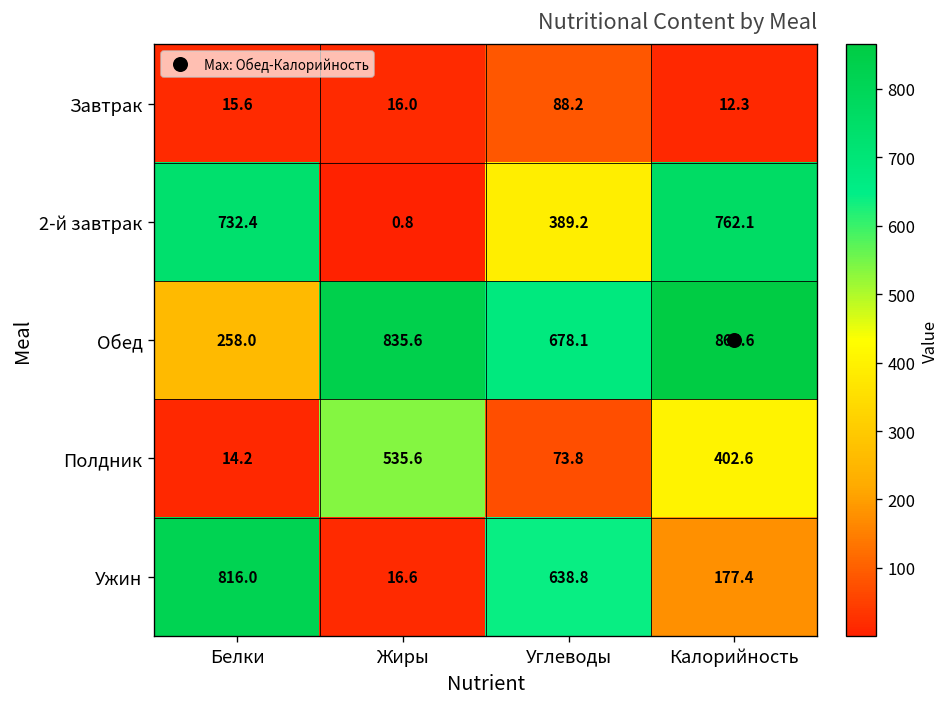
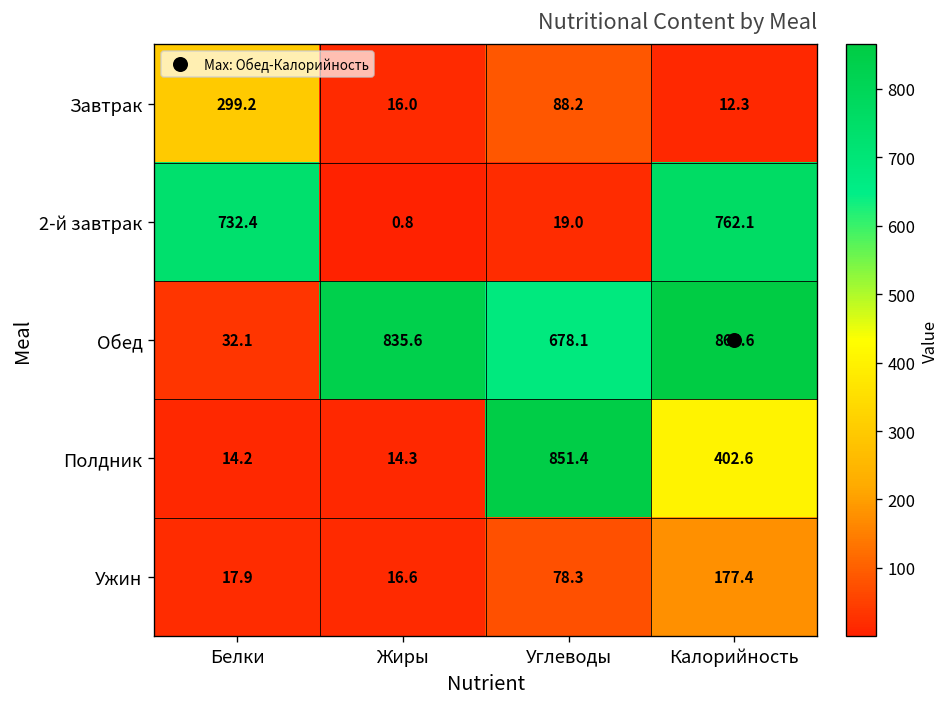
  {
    "Завтрак": {
-     "Белки": 15.6,
+     "Белки": 299.2,
      "Жиры": 16.0,
      "Углеводы": 88.2,
      "Калорийность": 12.3
    },
    "2-й завтрак": {
      "Белки": 732.4,
      "Жиры": 0.8,
-     "Углеводы": 389.2,
+     "Углеводы": 19.0,
      "Калорийность": 762.1
    },
    "Обед": {
-     "Белки": 258.0,
+     "Белки": 32.1,
      "Жиры": 835.6,
      "Углеводы": 678.1
    },
    "Полдник": {
      "Белки": 14.2,
-     "Жиры": 535.6,
-     "Углеводы": 73.8,
+     "Жиры": 14.3,
+     "Углеводы": 851.4,
      "Калорийность": 402.6
    },
    "Ужин": {
-     "Белки": 816.0,
+     "Белки": 17.9,
      "Жиры": 16.6,
-     "Углеводы": 638.8,
+     "Углеводы": 78.3,
      "Калорийность": 177.4
    }
  }
